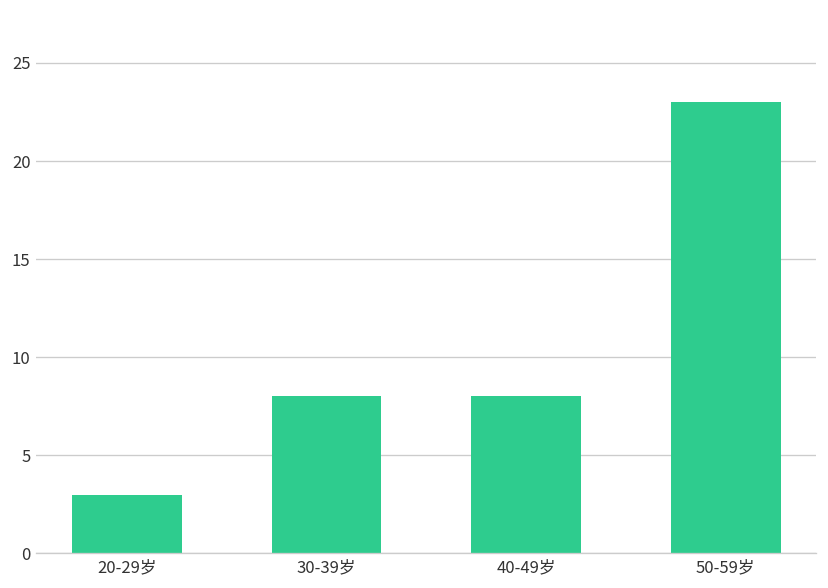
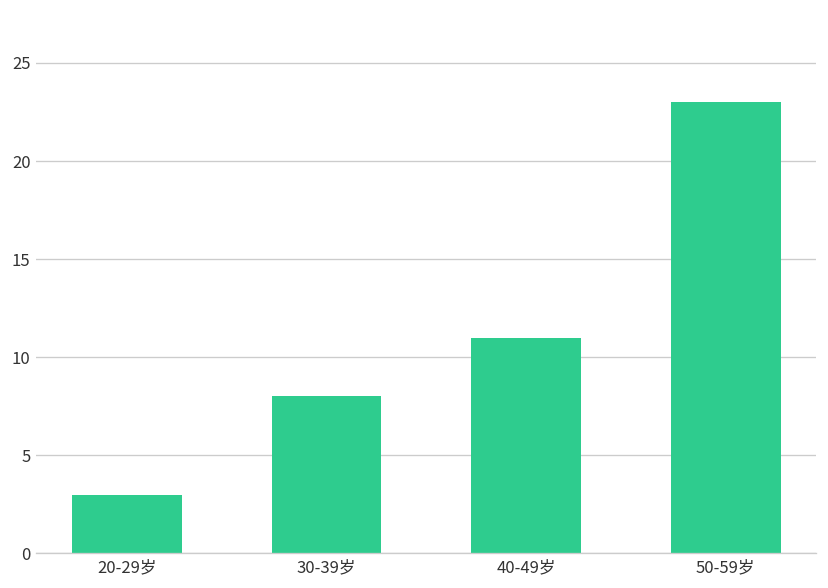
  {
    "20-29岁": 3,
    "30-39岁": 8,
-   "40-49岁": 8,
+   "40-49岁": 11,
    "50-59岁": 23
  }
